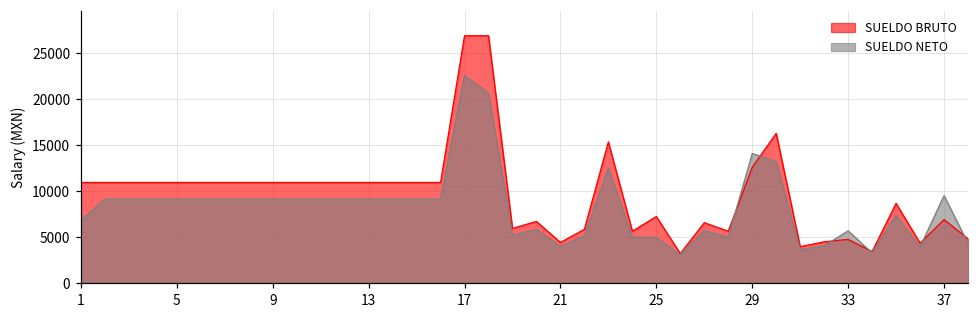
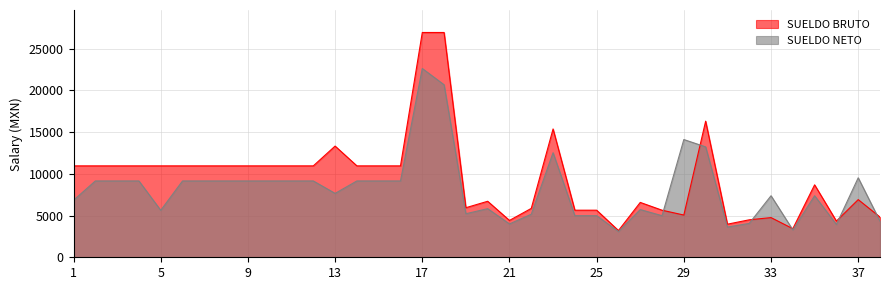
  {
    "SUELDO BRUTO": {
      "1": 11000,
      "5": 11000,
      "9": 11000,
-     "13": 11000,
+     "13": 13000,
      "17": 27000,
      "21": 4000,
-     "25": 7000,
-     "29": 13000,
+     "25": 6000,
+     "29": 5000,
      "33": 5000,
      "37": 7000
    },
    "SUELDO NETO": {
      "1": 7000,
-     "5": 9000,
+     "5": 6000,
      "9": 9000,
-     "13": 9000,
+     "13": 8000,
      "17": 23000,
      "21": 4000,
      "25": 5000,
      "29": 14000,
-     "33": 6000,
+     "33": 7000,
      "37": 10000
    }
  }
